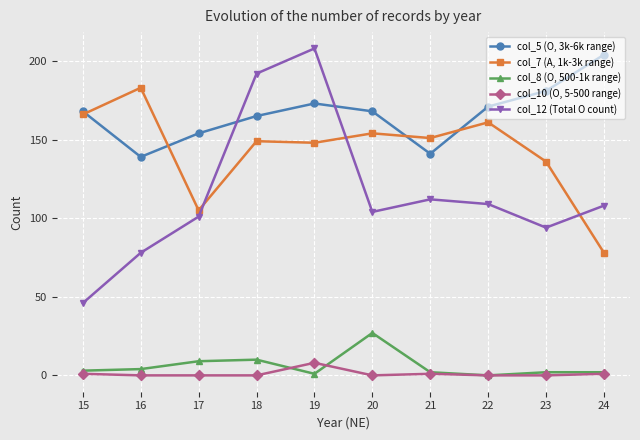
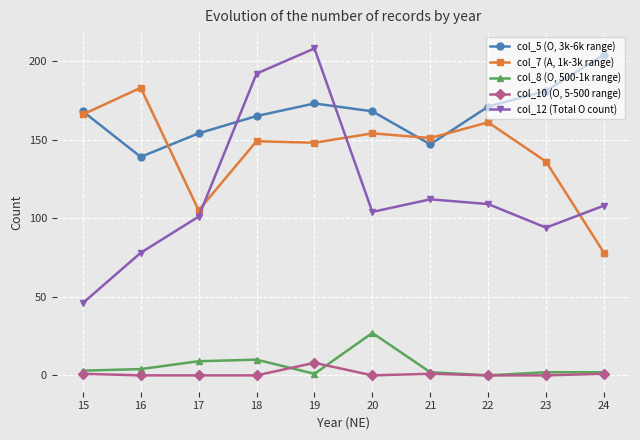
  {
    "col_5 (O, 3k-6k range)": {
      "15": 168,
      "16": 139,
      "17": 154,
      "18": 165,
      "19": 173,
      "20": 168,
-     "21": 141
+     "21": 147
    },
    "col_7 (A, 1k-3k range)": {
      "15": 166,
      "16": 183,
      "17": 105,
      "18": 149,
      "19": 148,
      "20": 154,
      "21": 151,
      "22": 161,
      "23": 136,
      "24": 78
    },
    "col_8 (O, 500-1k range)": {
      "15": 3,
      "16": 4,
      "17": 9,
      "18": 10,
      "19": 1,
      "20": 27,
      "23": 2
    },
    "col_10 (O, 5-500 range)": {
      "15": 1,
      "16": 0,
      "17": 0,
      "18": 0,
      "19": 8,
      "20": 0,
      "23": 0
    },
    "col_12 (Total O count)": {
      "15": 46,
      "16": 78,
      "17": 101,
      "18": 192,
      "19": 208,
      "20": 104,
      "21": 112,
      "22": 109,
      "23": 94,
      "24": 108
    }
  }
